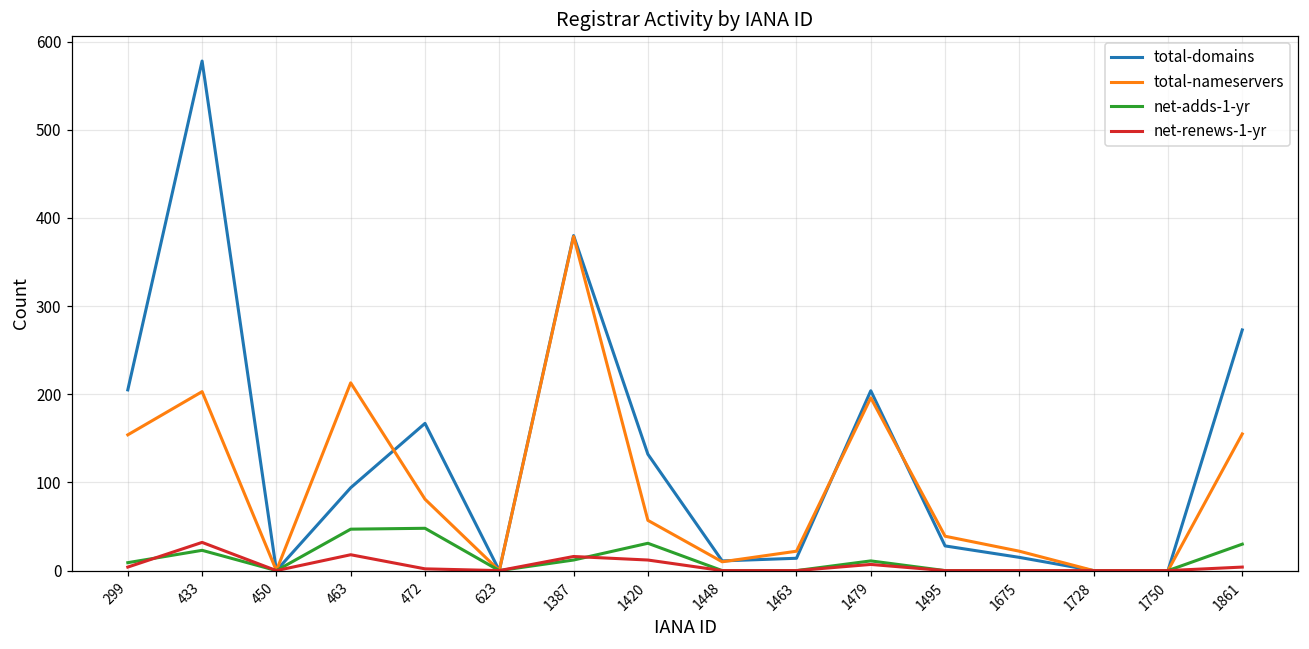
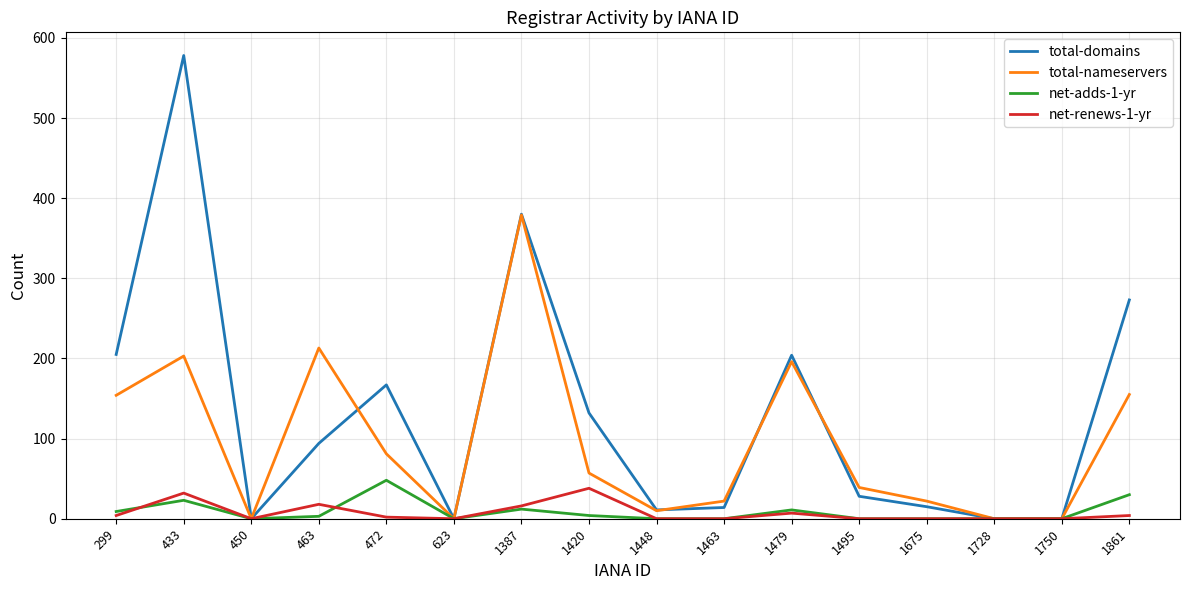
  {
    "total-domains": {
      "299": 210,
      "433": 580,
      "463": 90,
      "472": 170,
      "1420": 130,
      "1463": 10,
      "1479": 200,
      "1495": 30,
      "1675": 20,
      "1861": 270
    },
    "total-nameservers": {
      "299": 150,
      "433": 200,
      "463": 210,
      "472": 80,
      "1420": 60,
      "1463": 20,
      "1479": 200,
      "1495": 40,
      "1675": 20,
      "1861": 160
    },
    "net-adds-1-yr": {
      "299": 10,
      "433": 20,
-     "463": 50,
+     "463": 0,
      "472": 50,
      "1387": 10,
-     "1420": 30,
+     "1420": 0,
      "1479": 10,
      "1861": 30
    },
    "net-renews-1-yr": {
      "299": 0,
      "433": 30,
      "463": 20,
      "472": 0,
      "1387": 20,
-     "1420": 10,
+     "1420": 40,
      "1479": 10,
      "1861": 0
    }
  }
